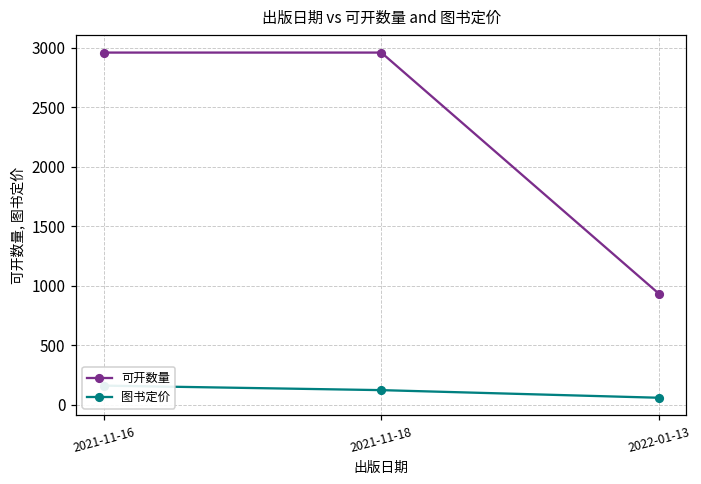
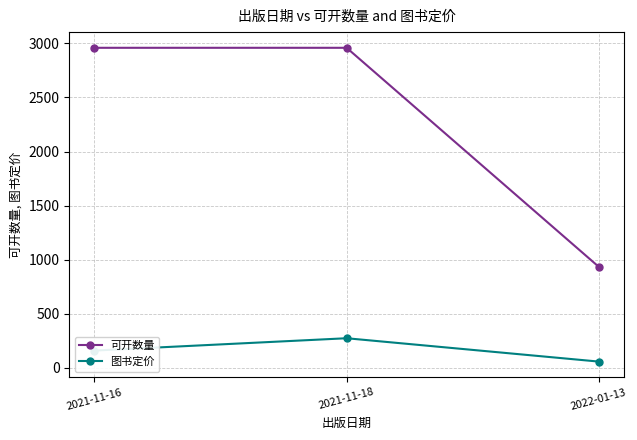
  {
    "可开数量": {
      "2021-11-16": 2960,
      "2021-11-18": 2960,
      "2022-01-13": 930
    },
    "图书定价": {
-     "2021-11-18": 120,
+     "2021-11-18": 270,
      "2022-01-13": 60
    }
  }
